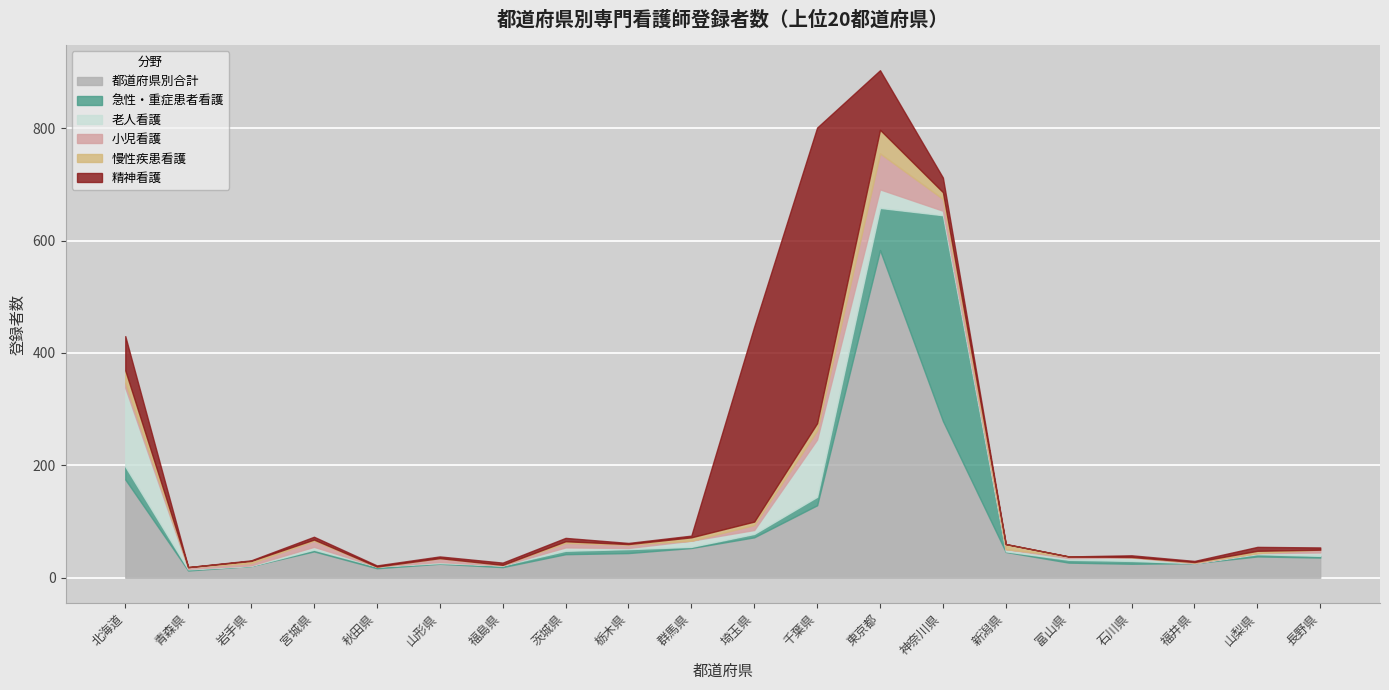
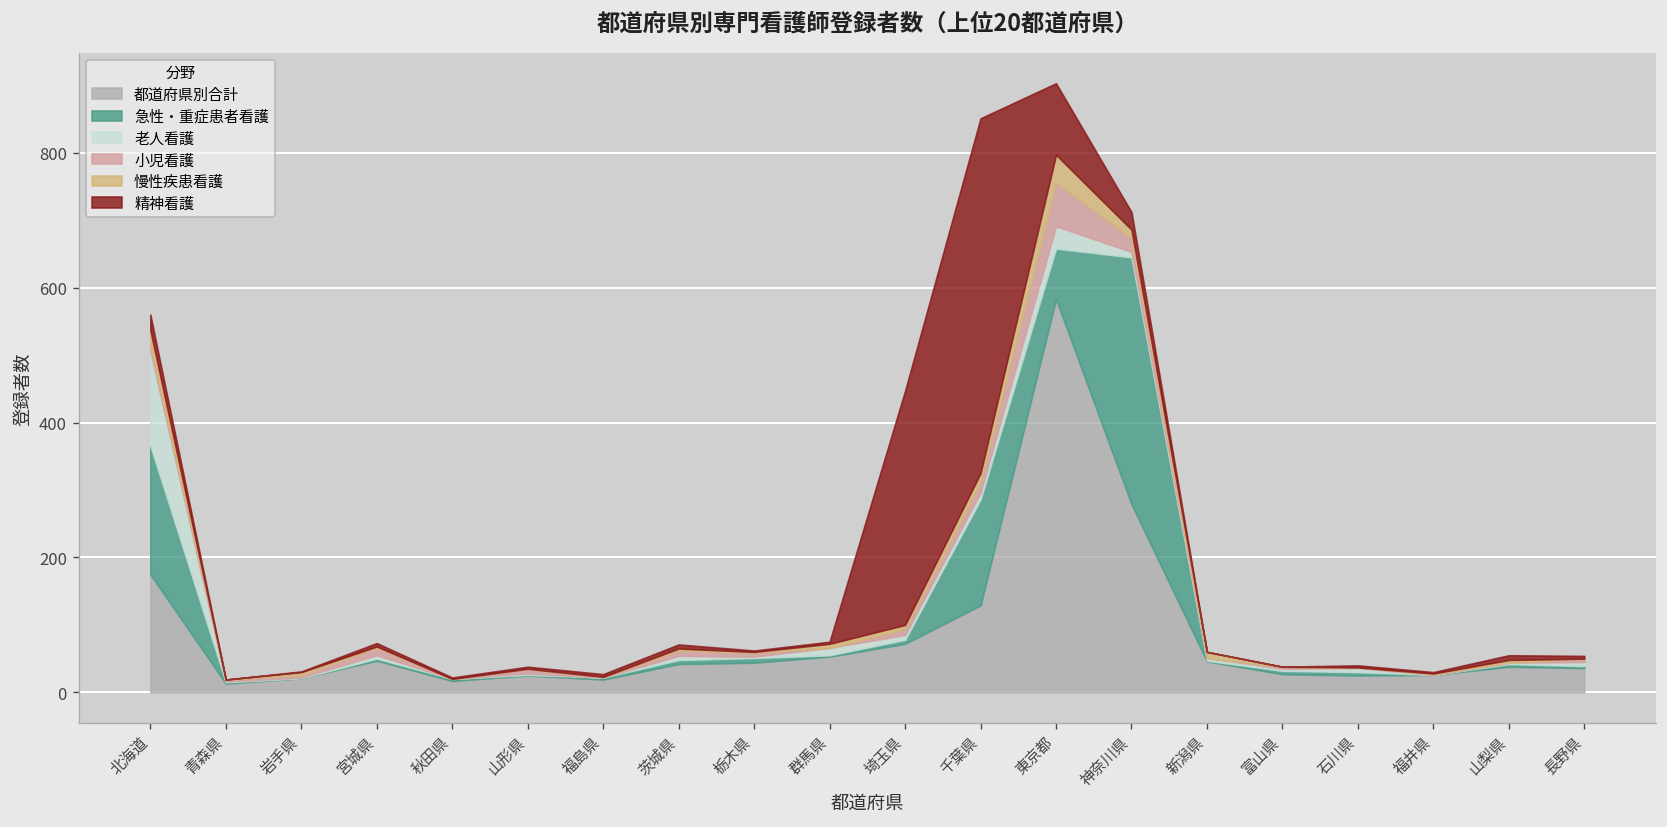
  {
    "急性・重症患者看護": {
-     "北海道": 20,
+     "北海道": 190,
      "茨城県": 10,
      "埼玉県": 10,
-     "千葉県": 20,
+     "千葉県": 160,
      "東京都": 80,
      "神奈川県": 370,
      "石川県": 10
    },
    "老人看護": {
      "北海道": 140,
      "宮城県": 10,
      "茨城県": 10,
      "埼玉県": 10,
-     "千葉県": 100,
+     "千葉県": 10,
      "東京都": 30,
      "神奈川県": 10,
      "長野県": 10
    },
    "精神看護": {
-     "北海道": 60,
+     "北海道": 20,
      "宮城県": 10,
      "茨城県": 10,
      "埼玉県": 350,
      "千葉県": 530,
      "東京都": 110,
      "神奈川県": 30,
      "山梨県": 10
    }
  }
